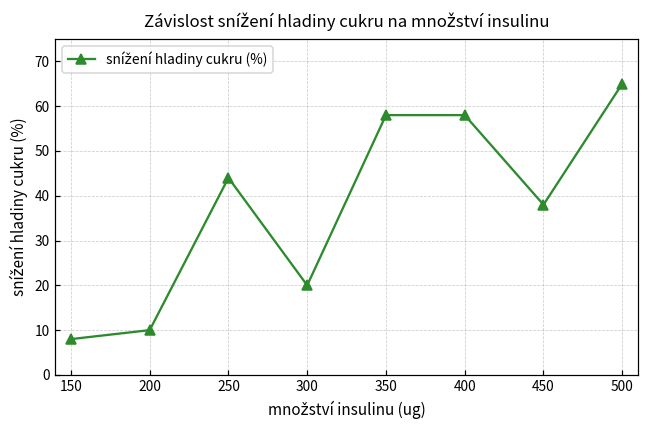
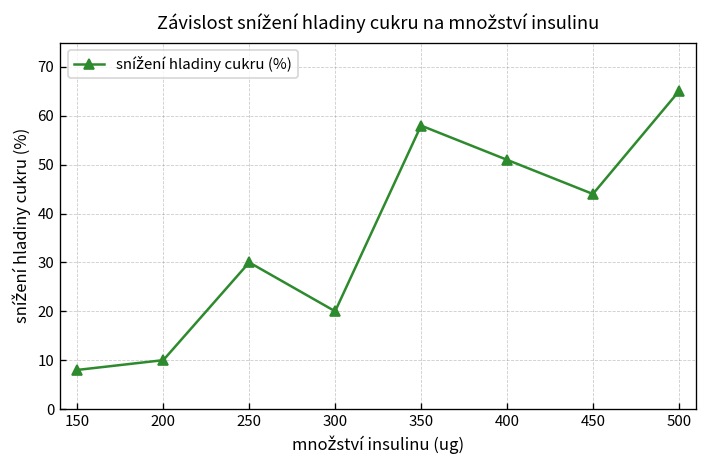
  {
    "150": 8,
    "200": 10,
-   "250": 44,
+   "250": 30,
    "300": 20,
    "350": 58,
-   "400": 58,
-   "450": 38,
+   "400": 51,
+   "450": 44,
    "500": 65
  }
